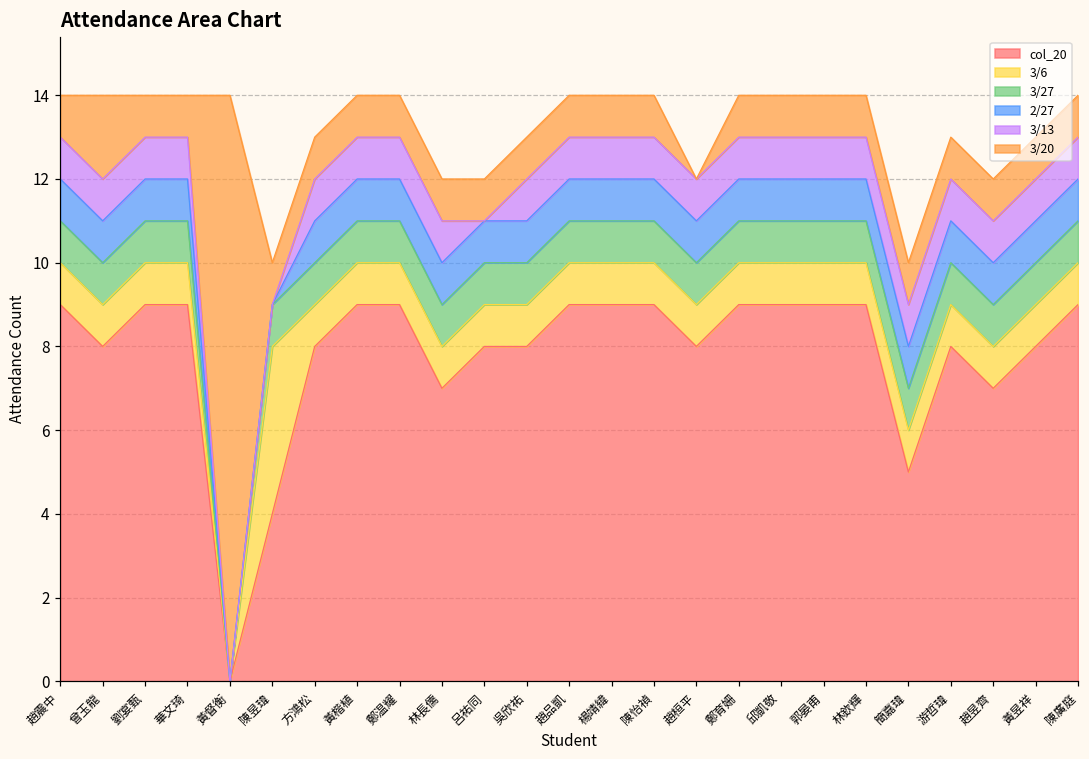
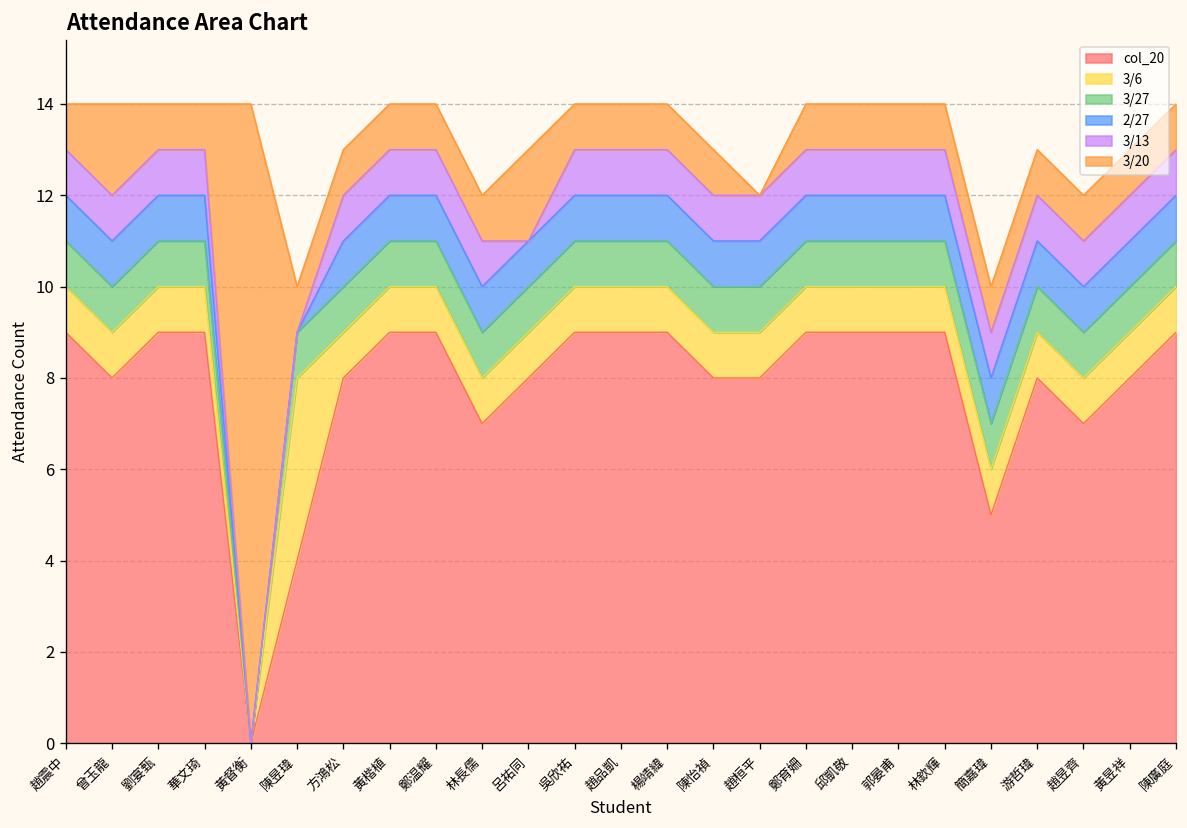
  {
    "col_20": {
      "趙震中": 9,
      "曾玉龍": 8,
      "劉宴甄": 9,
      "華文琦": 9,
      "陳昱瑋": 4,
      "方鴻松": 8,
      "黃楷植": 9,
      "鄭温耀": 9,
      "林長儒": 7,
      "呂祐同": 8,
-     "吳欣祐": 8,
+     "吳欣祐": 9,
      "趙品凱": 9,
      "楊靖緯": 9,
-     "陳怡禎": 9,
+     "陳怡禎": 8,
      "趙桓平": 8,
      "鄭育姍": 9,
      "邱凱敬": 9,
      "郭晏甫": 9,
      "林欽輝": 9,
      "簡嘉瑋": 5,
      "游哲瑋": 8,
      "趙昱齊": 7,
      "黃昱祥": 8,
      "陳廣庭": 9
    },
    "3/6": {
      "趙震中": 1,
      "曾玉龍": 1,
      "劉宴甄": 1,
      "華文琦": 1,
      "陳昱瑋": 4,
      "方鴻松": 1,
      "黃楷植": 1,
      "鄭温耀": 1,
      "林長儒": 1,
      "呂祐同": 1,
      "吳欣祐": 1,
      "趙品凱": 1,
      "楊靖緯": 1,
      "陳怡禎": 1,
      "趙桓平": 1,
      "鄭育姍": 1,
      "邱凱敬": 1,
      "郭晏甫": 1,
      "林欽輝": 1,
      "簡嘉瑋": 1,
      "游哲瑋": 1,
      "趙昱齊": 1,
      "黃昱祥": 1,
      "陳廣庭": 1
    },
    "3/27": {
      "趙震中": 1,
      "曾玉龍": 1,
      "劉宴甄": 1,
      "華文琦": 1,
      "方鴻松": 1,
      "黃楷植": 1,
      "鄭温耀": 1,
      "林長儒": 1,
      "呂祐同": 1,
      "吳欣祐": 1,
      "趙品凱": 1,
      "楊靖緯": 1,
      "陳怡禎": 1,
      "趙桓平": 1,
      "鄭育姍": 1,
      "邱凱敬": 1,
      "郭晏甫": 1,
      "林欽輝": 1,
      "簡嘉瑋": 1,
      "游哲瑋": 1,
      "趙昱齊": 1,
      "黃昱祥": 1,
      "陳廣庭": 1
    },
    "2/27": {
      "趙震中": 1,
      "曾玉龍": 1,
      "劉宴甄": 1,
      "華文琦": 1,
      "方鴻松": 1,
      "黃楷植": 1,
      "鄭温耀": 1,
      "林長儒": 1,
      "吳欣祐": 1,
      "趙品凱": 1,
      "楊靖緯": 1,
      "陳怡禎": 1,
      "趙桓平": 1,
      "鄭育姍": 1,
      "邱凱敬": 1,
      "郭晏甫": 1,
      "林欽輝": 1,
      "簡嘉瑋": 1,
      "游哲瑋": 1,
      "趙昱齊": 1,
      "黃昱祥": 1,
      "陳廣庭": 1
    },
    "3/13": {
      "趙震中": 1,
      "曾玉龍": 1,
      "劉宴甄": 1,
      "華文琦": 1,
      "方鴻松": 1,
      "黃楷植": 1,
      "鄭温耀": 1,
      "林長儒": 1,
      "吳欣祐": 1,
      "趙品凱": 1,
      "楊靖緯": 1,
      "陳怡禎": 1,
      "鄭育姍": 1,
      "邱凱敬": 1,
      "郭晏甫": 1,
      "林欽輝": 1,
      "簡嘉瑋": 1,
      "游哲瑋": 1,
      "趙昱齊": 1,
      "黃昱祥": 1,
      "陳廣庭": 1
    },
    "3/20": {
      "趙震中": 1,
      "曾玉龍": 2,
      "劉宴甄": 1,
      "華文琦": 1,
      "黃督衡": 14,
      "陳昱瑋": 1,
      "方鴻松": 1,
      "黃楷植": 1,
      "鄭温耀": 1,
      "林長儒": 1,
-     "呂祐同": 1,
+     "呂祐同": 2,
      "吳欣祐": 1,
      "趙品凱": 1,
      "楊靖緯": 1,
      "陳怡禎": 1,
      "鄭育姍": 1,
      "邱凱敬": 1,
      "郭晏甫": 1,
      "林欽輝": 1,
      "簡嘉瑋": 1,
      "游哲瑋": 1,
      "趙昱齊": 1,
      "陳廣庭": 1
    }
  }
